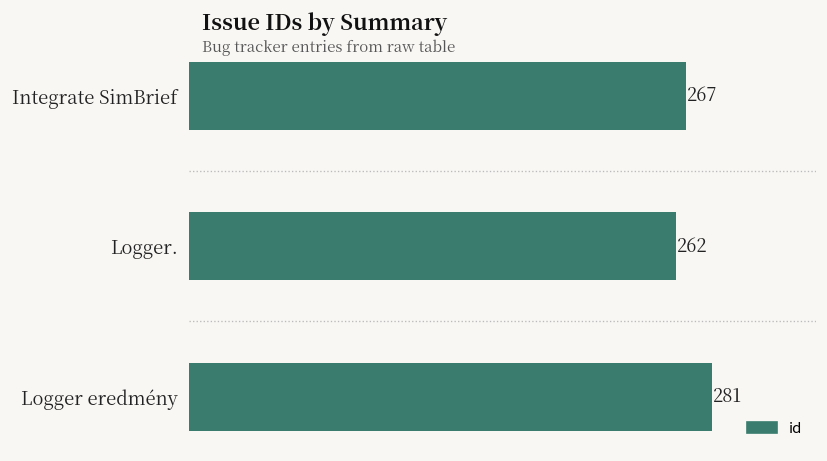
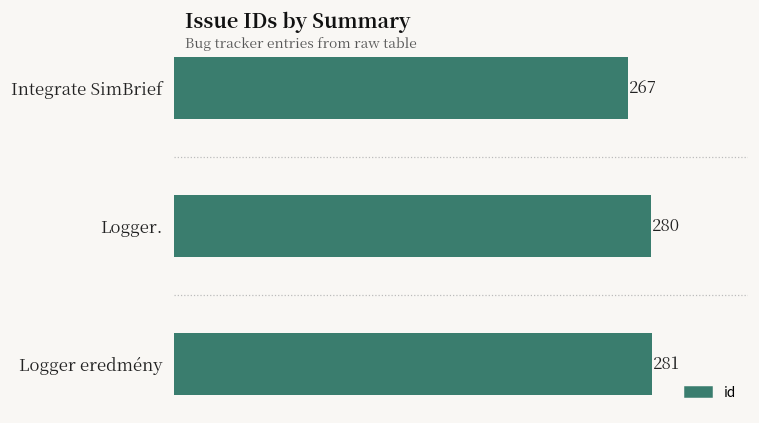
  {
    "Integrate SimBrief": 267,
-   "Logger.": 262,
+   "Logger.": 280,
    "Logger eredmény": 281
  }
